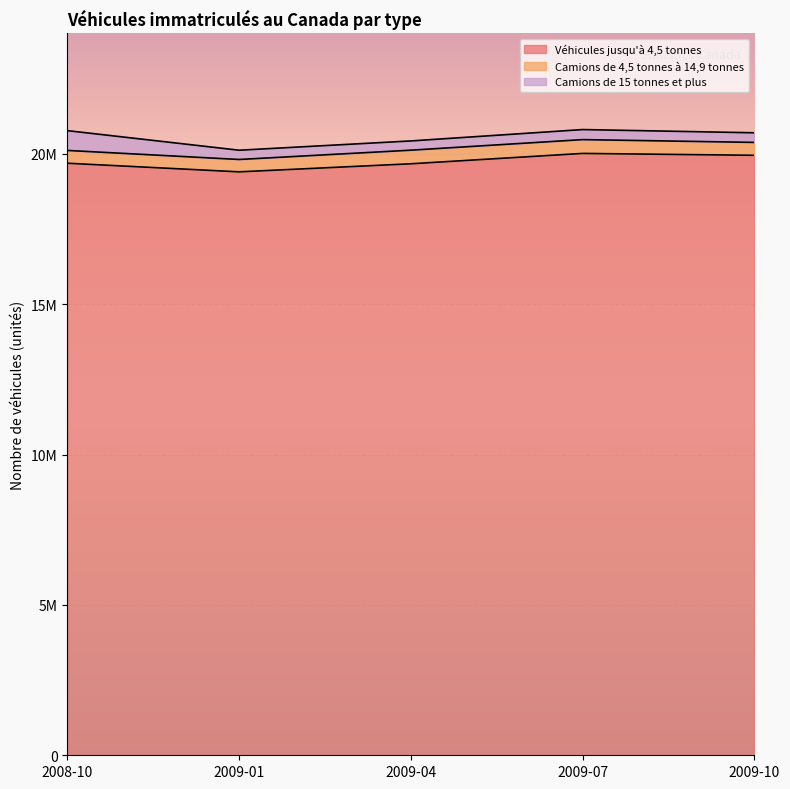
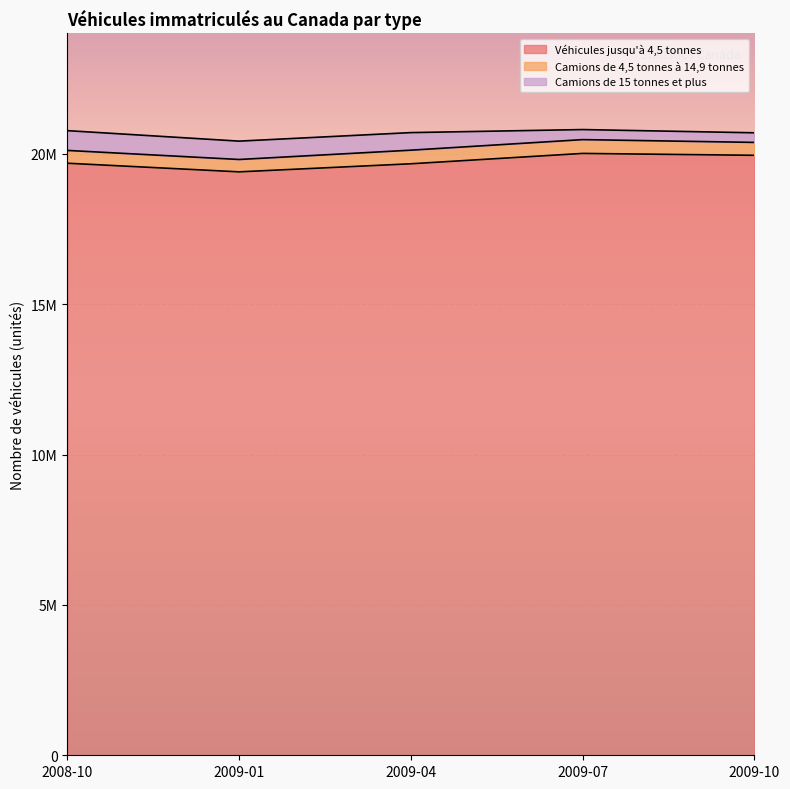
  {
    "Camions de 15 tonnes et plus": {
      "2008-10": 700000,
-     "2009-01": 300000,
-     "2009-04": 300000,
+     "2009-01": 600000,
+     "2009-04": 600000,
      "2009-07": 300000,
      "2009-10": 300000
    }
  }
